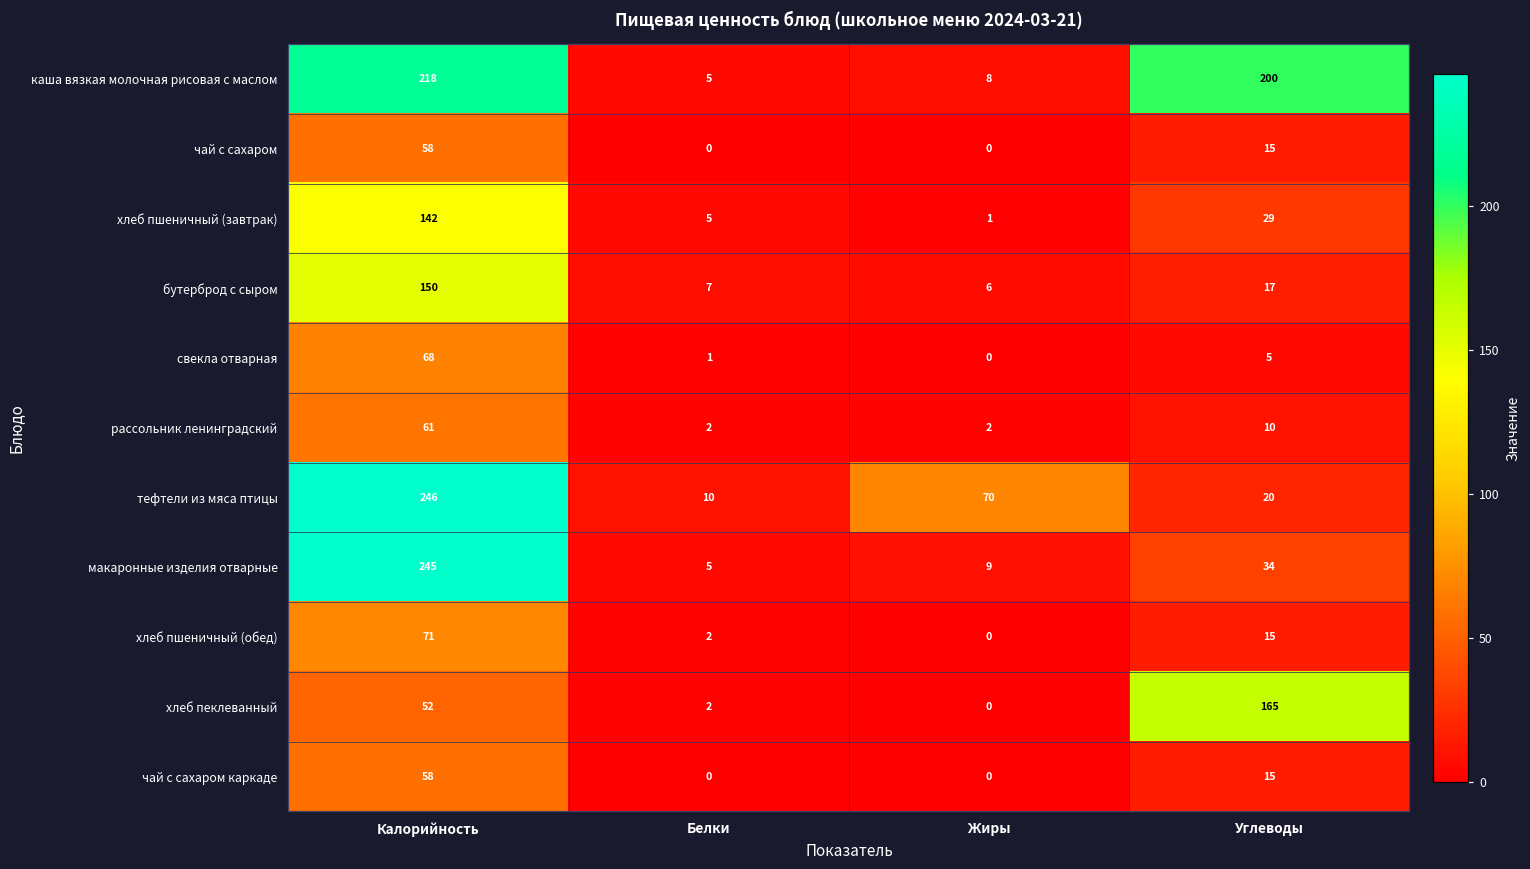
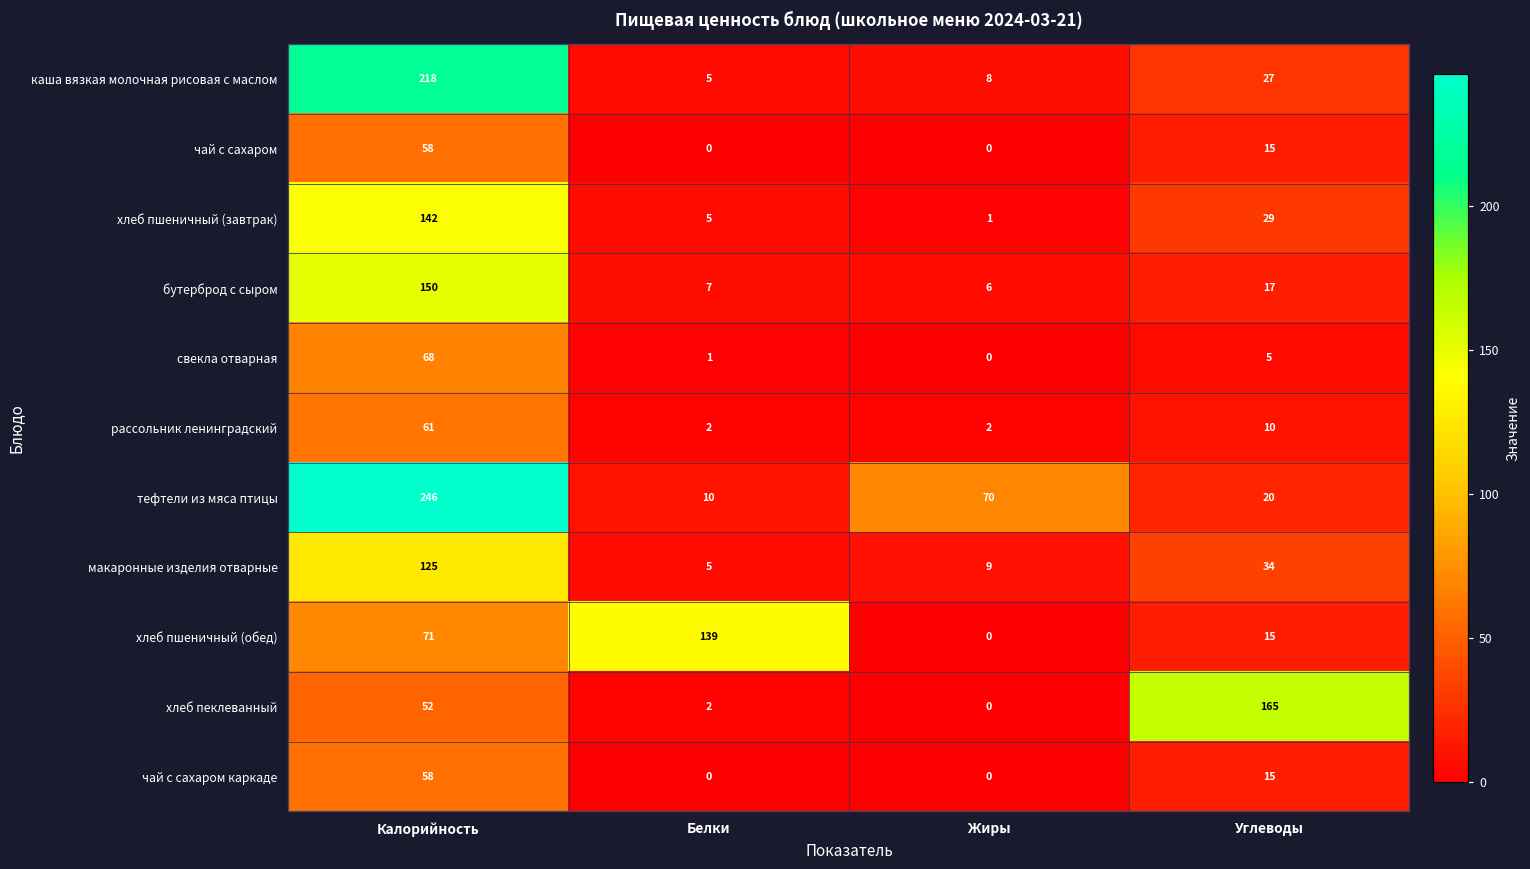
  {
    "каша вязкая молочная рисовая с маслом": {
      "Калорийность": 218,
      "Белки": 5,
      "Жиры": 8,
-     "Углеводы": 200
+     "Углеводы": 27
    },
    "чай с сахаром": {
      "Калорийность": 58,
      "Белки": 0,
      "Жиры": 0,
      "Углеводы": 15
    },
    "хлеб пшеничный (завтрак)": {
      "Калорийность": 142,
      "Белки": 5,
      "Жиры": 1,
      "Углеводы": 29
    },
    "бутерброд с сыром": {
      "Калорийность": 150,
      "Белки": 7,
      "Жиры": 6,
      "Углеводы": 17
    },
    "свекла отварная": {
      "Калорийность": 68,
      "Белки": 1,
      "Жиры": 0,
      "Углеводы": 5
    },
    "рассольник ленинградский": {
      "Калорийность": 61,
      "Белки": 2,
      "Жиры": 2,
      "Углеводы": 10
    },
    "тефтели из мяса птицы": {
      "Калорийность": 246,
      "Белки": 10,
      "Жиры": 70,
      "Углеводы": 20
    },
    "макаронные изделия отварные": {
-     "Калорийность": 245,
+     "Калорийность": 125,
      "Белки": 5,
      "Жиры": 9,
      "Углеводы": 34
    },
    "хлеб пшеничный (обед)": {
      "Калорийность": 71,
-     "Белки": 2,
+     "Белки": 139,
      "Жиры": 0,
      "Углеводы": 15
    },
    "хлеб пеклеванный": {
      "Калорийность": 52,
      "Белки": 2,
      "Жиры": 0,
      "Углеводы": 165
    },
    "чай с сахаром каркаде": {
      "Калорийность": 58,
      "Белки": 0,
      "Жиры": 0,
      "Углеводы": 15
    }
  }
